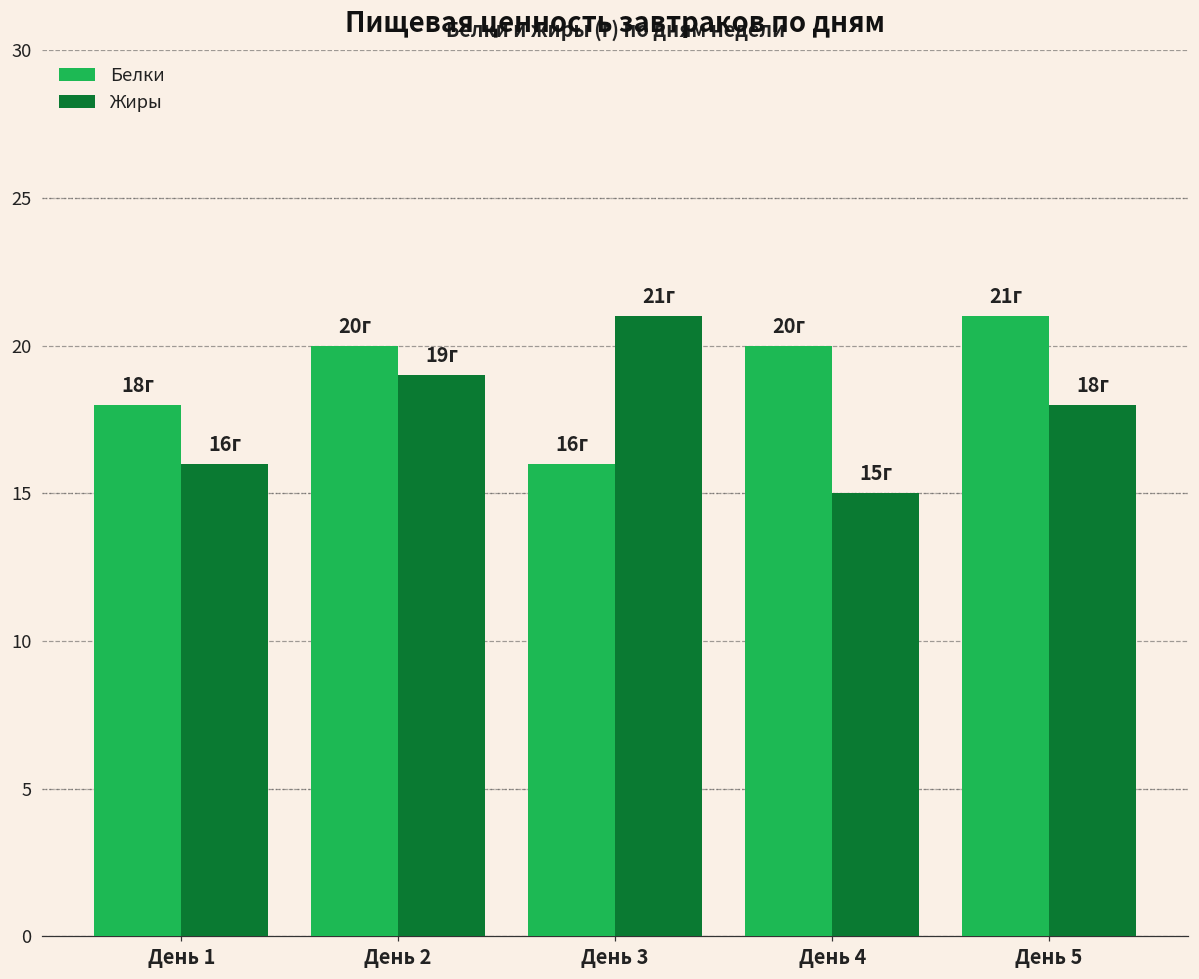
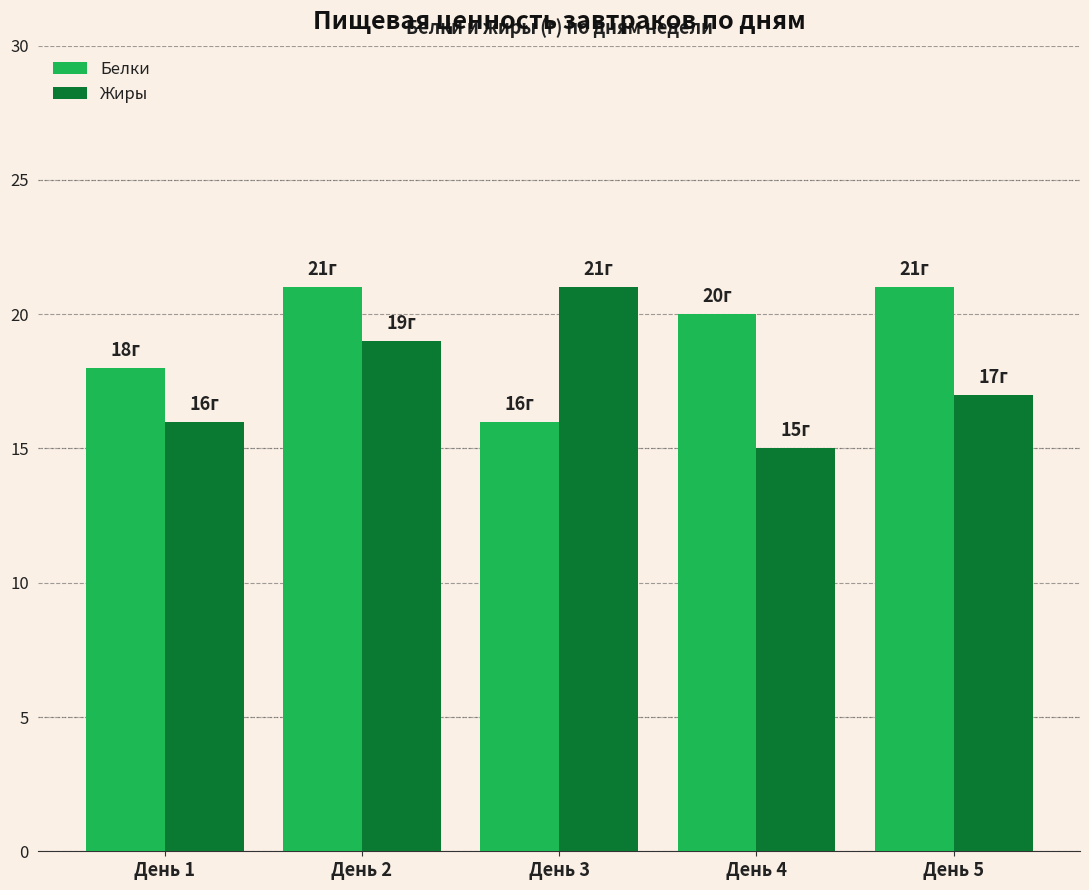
  {
    "Белки": {
      "День 1": "18г",
-     "День 2": "20г",
+     "День 2": "21г",
      "День 3": "16г",
      "День 4": "20г",
      "День 5": "21г"
    },
    "Жиры": {
      "День 1": "16г",
      "День 2": "19г",
      "День 3": "21г",
      "День 4": "15г",
-     "День 5": "18г"
+     "День 5": "17г"
    }
  }
